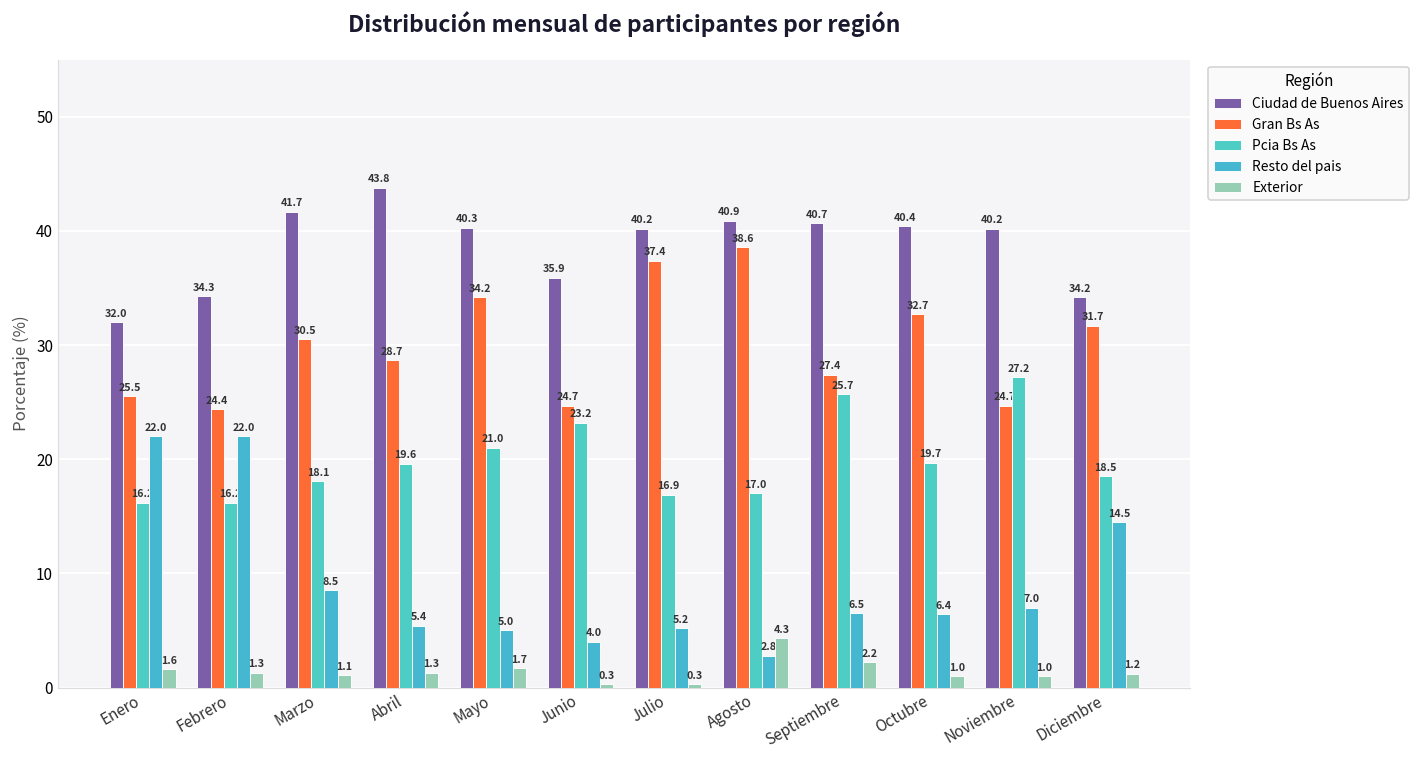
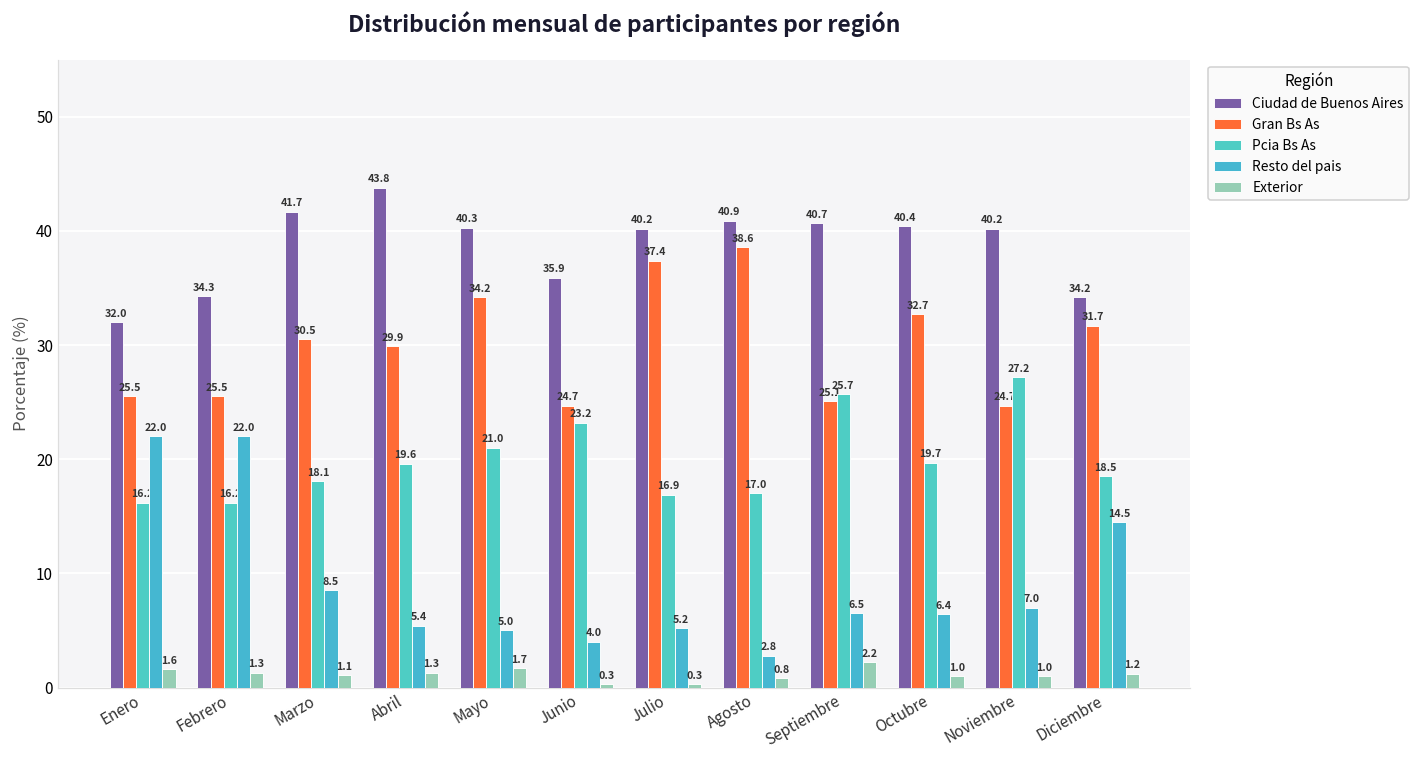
  {
    "Ciudad de Buenos Aires": {
      "Enero": 32.0,
      "Febrero": 34.3,
      "Marzo": 41.7,
      "Abril": 43.8,
      "Mayo": 40.3,
      "Junio": 35.9,
      "Julio": 40.2,
      "Agosto": 40.9,
      "Septiembre": 40.7,
      "Octubre": 40.4,
      "Noviembre": 40.2,
      "Diciembre": 34.2
    },
    "Gran Bs As": {
      "Enero": 25.5,
-     "Febrero": 24.4,
+     "Febrero": 25.5,
      "Marzo": 30.5,
-     "Abril": 28.7,
+     "Abril": 29.9,
      "Mayo": 34.2,
      "Junio": 24.7,
      "Julio": 37.4,
      "Agosto": 38.6,
-     "Septiembre": 27.4,
+     "Septiembre": 25.1,
      "Octubre": 32.7,
      "Noviembre": 24.7,
      "Diciembre": 31.7
    },
    "Exterior": {
      "Enero": 1.6,
      "Febrero": 1.3,
      "Marzo": 1.1,
      "Abril": 1.3,
      "Mayo": 1.7,
      "Junio": 0.3,
      "Julio": 0.3,
-     "Agosto": 4.3,
+     "Agosto": 0.8,
      "Septiembre": 2.2,
      "Octubre": 1.0,
      "Noviembre": 1.0,
      "Diciembre": 1.2
    }
  }
